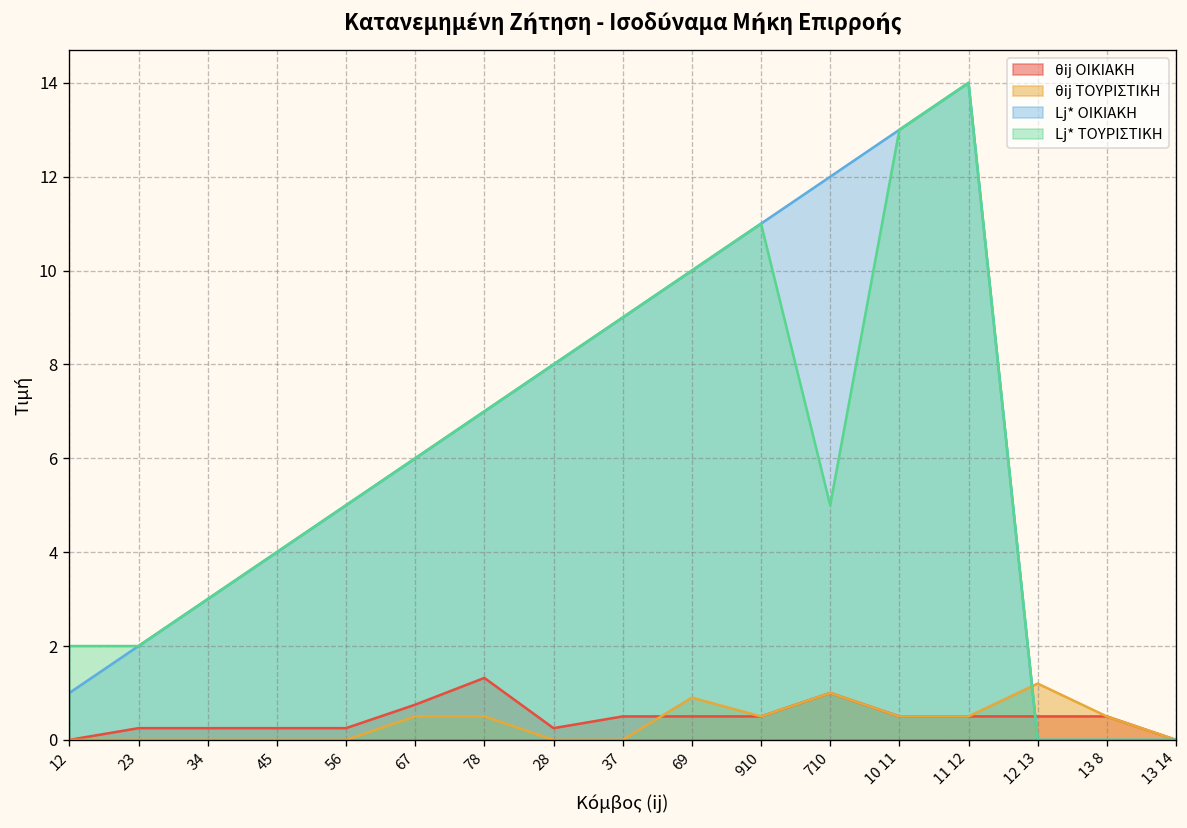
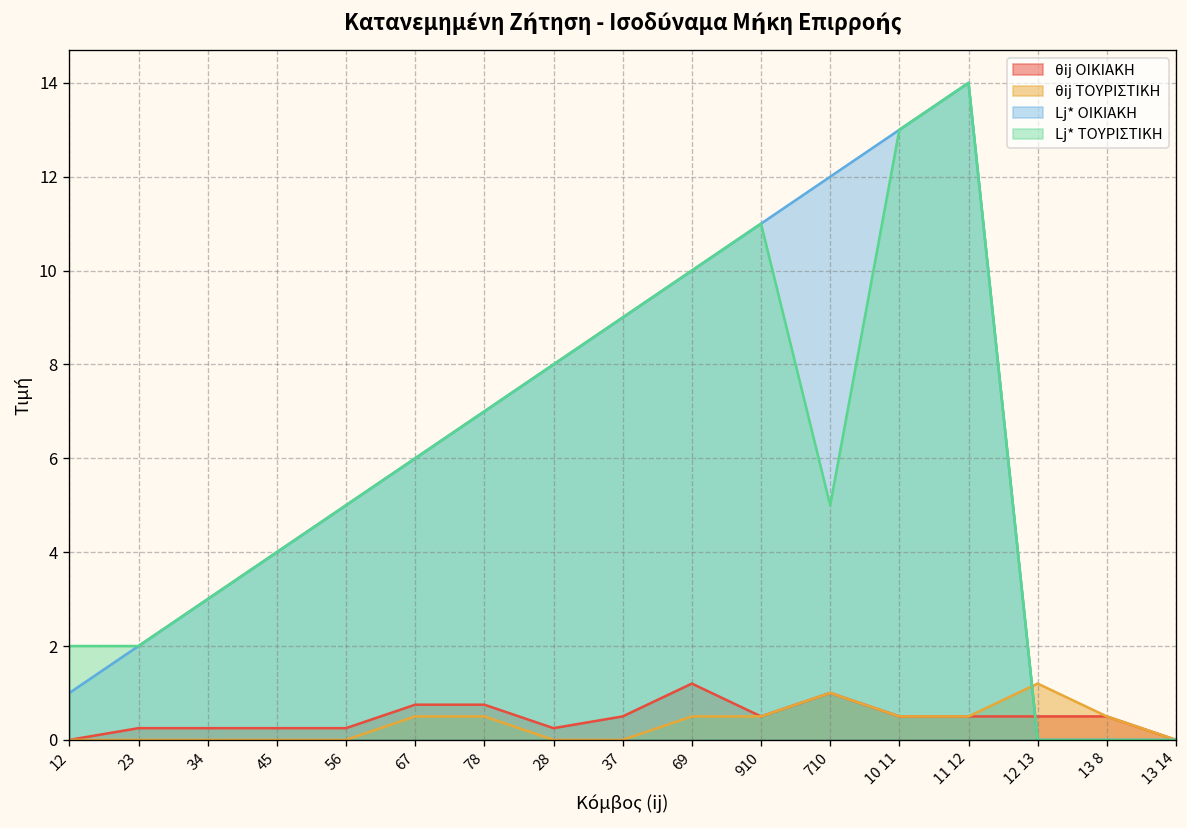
  {
    "θij ΟΙΚΙΑΚΗ": {
      "23": 0.3,
      "34": 0.3,
      "45": 0.3,
      "56": 0.3,
      "67": 0.8,
-     "78": 1.3,
+     "78": 0.8,
      "28": 0.3,
      "37": 0.5,
-     "69": 0.5,
+     "69": 1.2,
      "12 13": 0.5
    },
    "θij ΤΟΥΡΙΣΤΙΚΗ": {
      "23": 0.0,
      "34": 0.0,
      "45": 0.0,
      "56": 0.0,
      "67": 0.5,
      "78": 0.5,
      "28": 0.0,
      "37": 0.0,
-     "69": 0.9,
+     "69": 0.5,
      "12 13": 1.2
    }
  }
